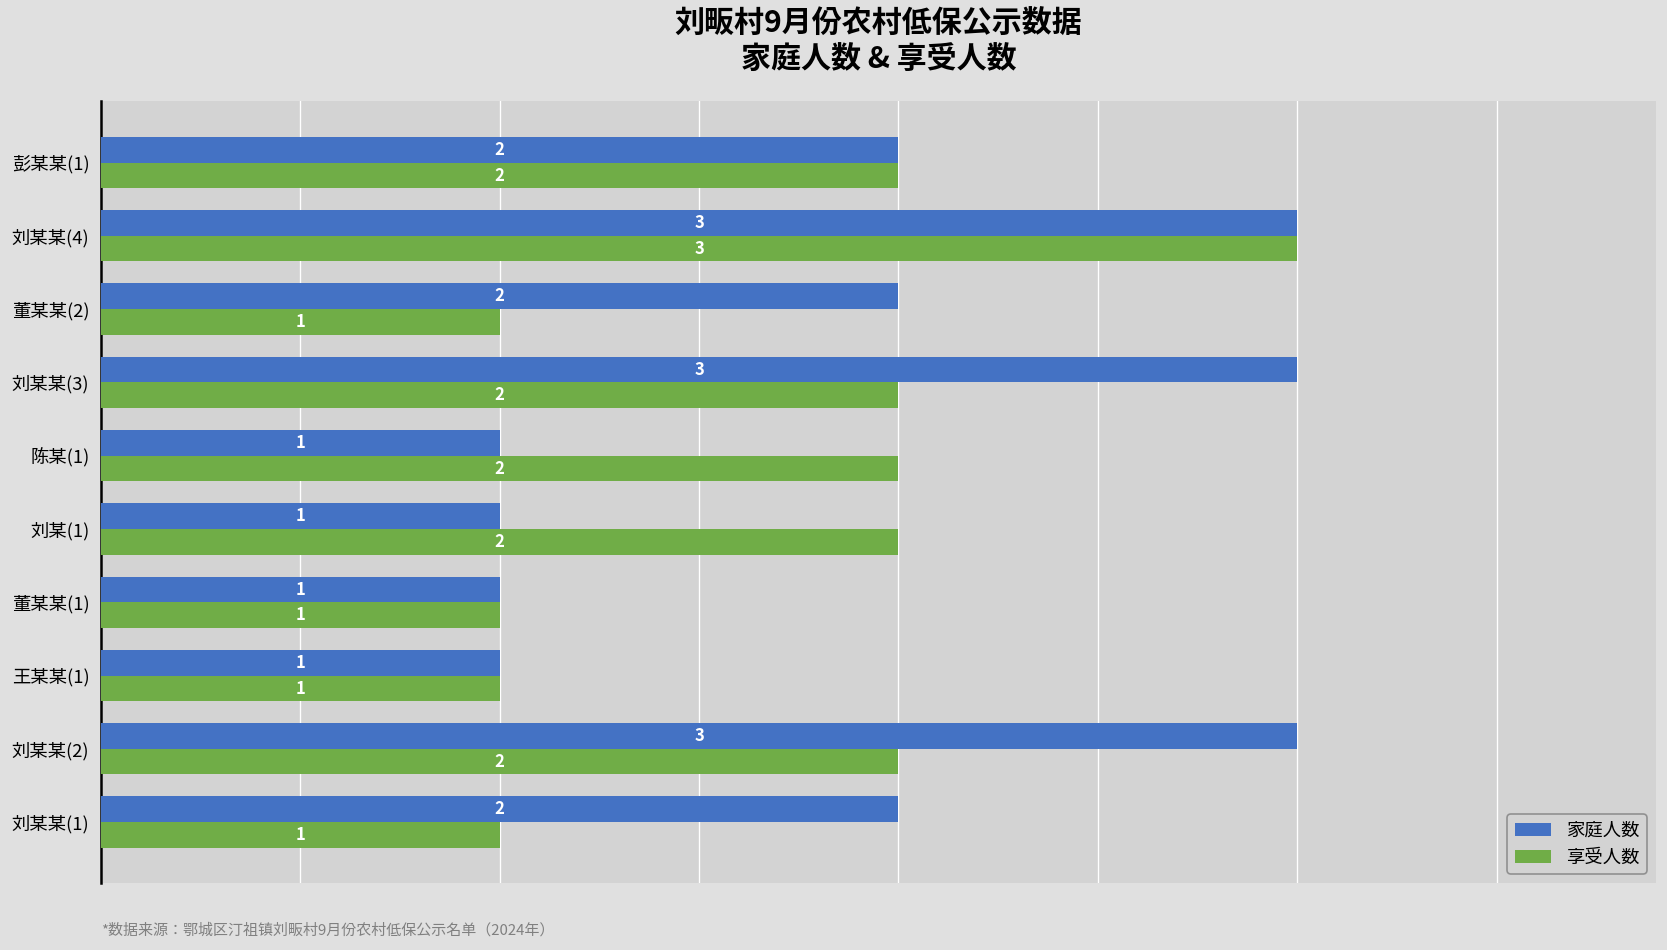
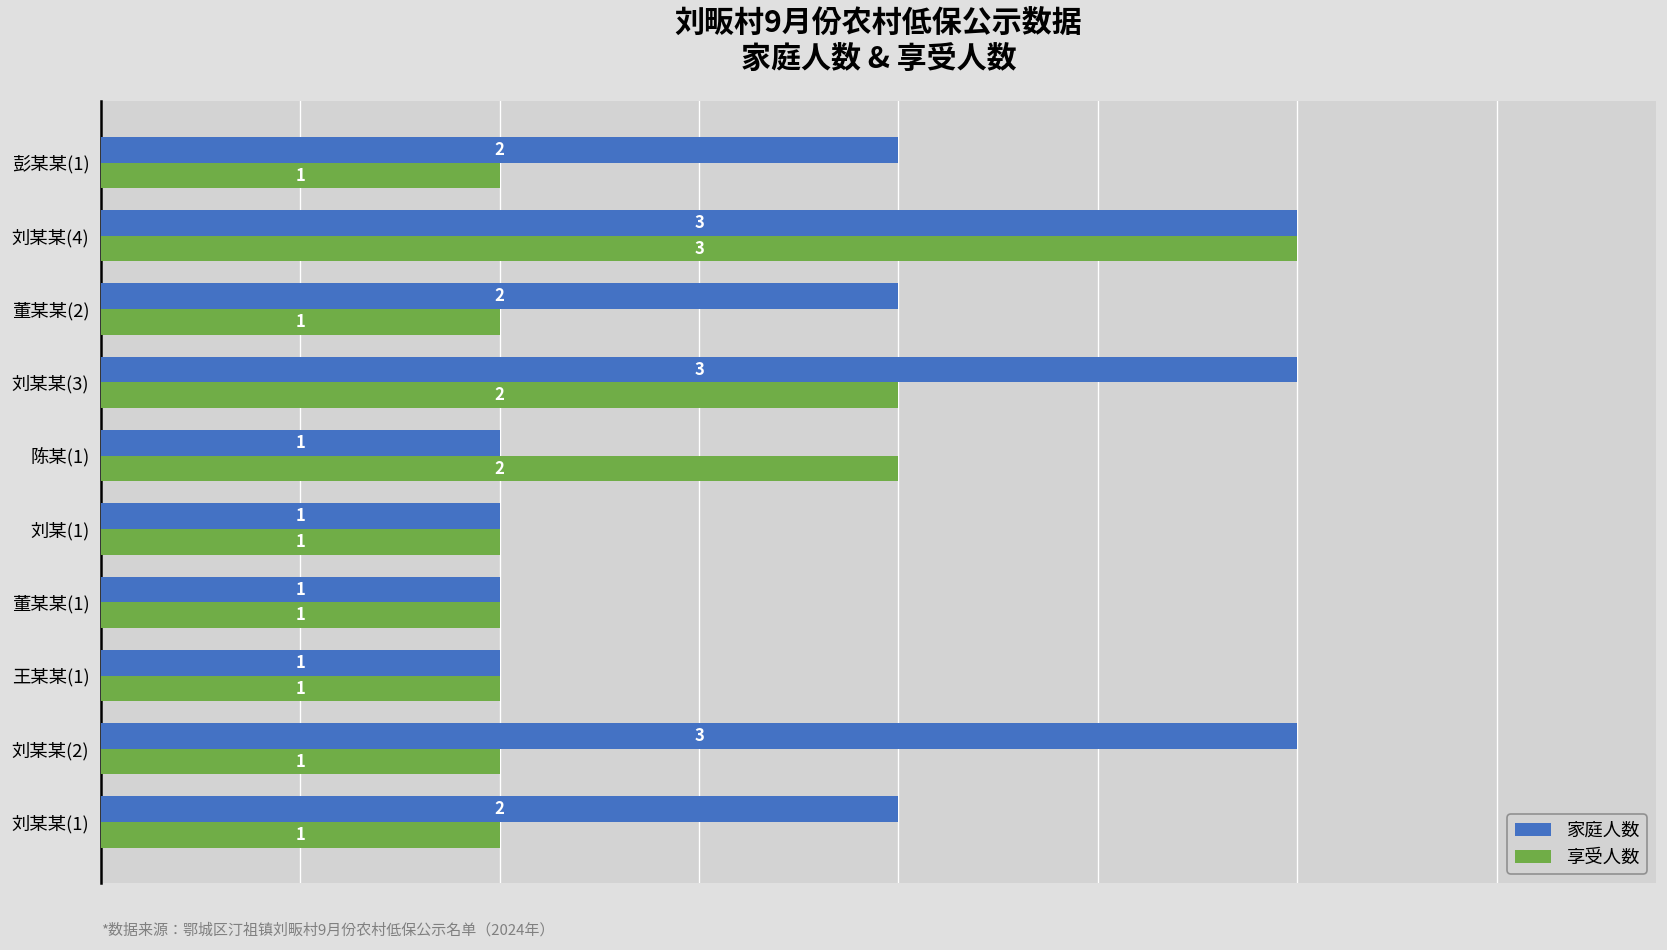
  {
    "家庭人数": {
      "彭某某(1)": 2,
      "刘某某(4)": 3,
      "董某某(2)": 2,
      "刘某某(3)": 3,
      "陈某(1)": 1,
      "刘某(1)": 1,
      "董某某(1)": 1,
      "王某某(1)": 1,
      "刘某某(2)": 3,
      "刘某某(1)": 2
    },
    "享受人数": {
-     "彭某某(1)": 2,
+     "彭某某(1)": 1,
      "刘某某(4)": 3,
      "董某某(2)": 1,
      "刘某某(3)": 2,
      "陈某(1)": 2,
-     "刘某(1)": 2,
+     "刘某(1)": 1,
      "董某某(1)": 1,
      "王某某(1)": 1,
-     "刘某某(2)": 2,
+     "刘某某(2)": 1,
      "刘某某(1)": 1
    }
  }
